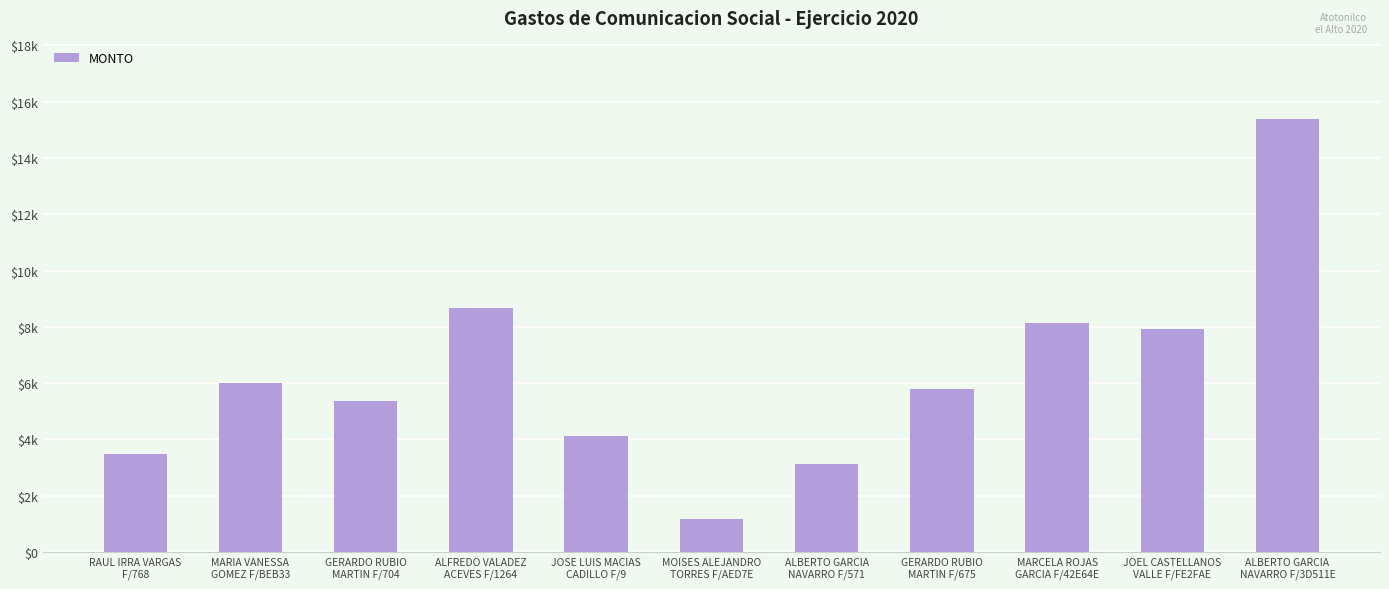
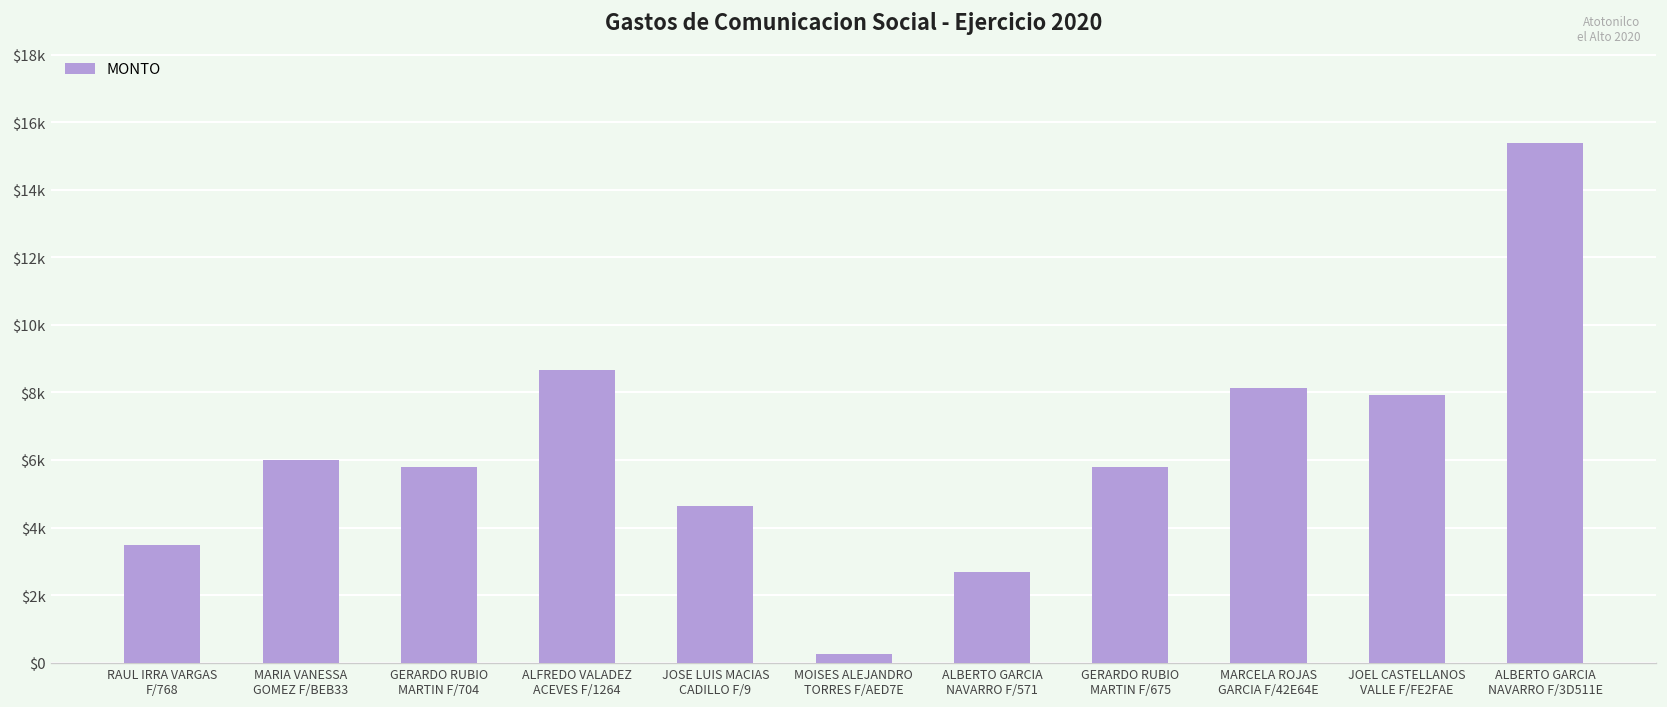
  {
    "RAUL IRRA VARGAS F/768": "$3500",
    "MARIA VANESSA GOMEZ F/BEB33": "$6000",
-   "GERARDO RUBIO MARTIN F/704": "$5400",
+   "GERARDO RUBIO MARTIN F/704": "$5800",
    "ALFREDO VALADEZ ACEVES F/1264": "$8700",
-   "JOSE LUIS MACIAS CADILLO F/9": "$4100",
-   "MOISES ALEJANDRO TORRES F/AED7E": "$1200",
-   "ALBERTO GARCIA NAVARRO F/571": "$3100",
+   "JOSE LUIS MACIAS CADILLO F/9": "$4600",
+   "MOISES ALEJANDRO TORRES F/AED7E": "$300",
+   "ALBERTO GARCIA NAVARRO F/571": "$2700",
    "GERARDO RUBIO MARTIN F/675": "$5800",
    "MARCELA ROJAS GARCIA F/42E64E": "$8100",
    "JOEL CASTELLANOS VALLE F/FE2FAE": "$7900",
    "ALBERTO GARCIA NAVARRO F/3D511E": "$15400"
  }
